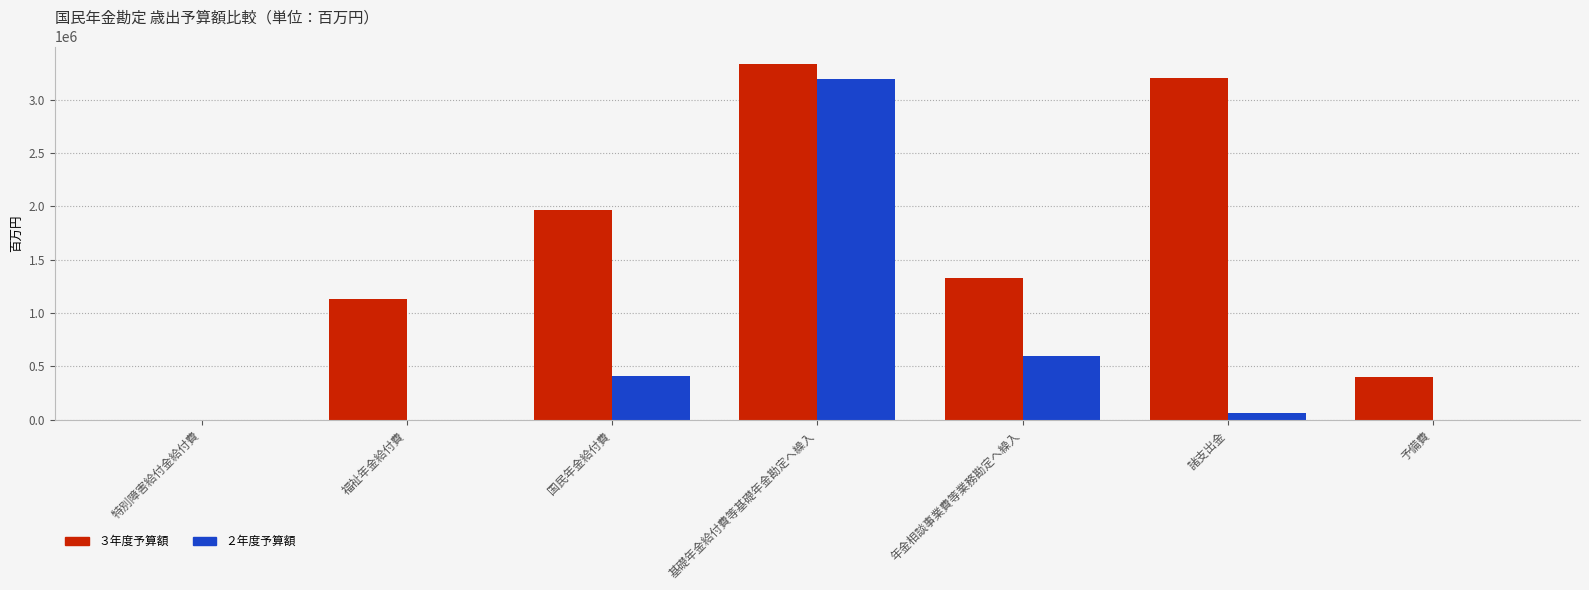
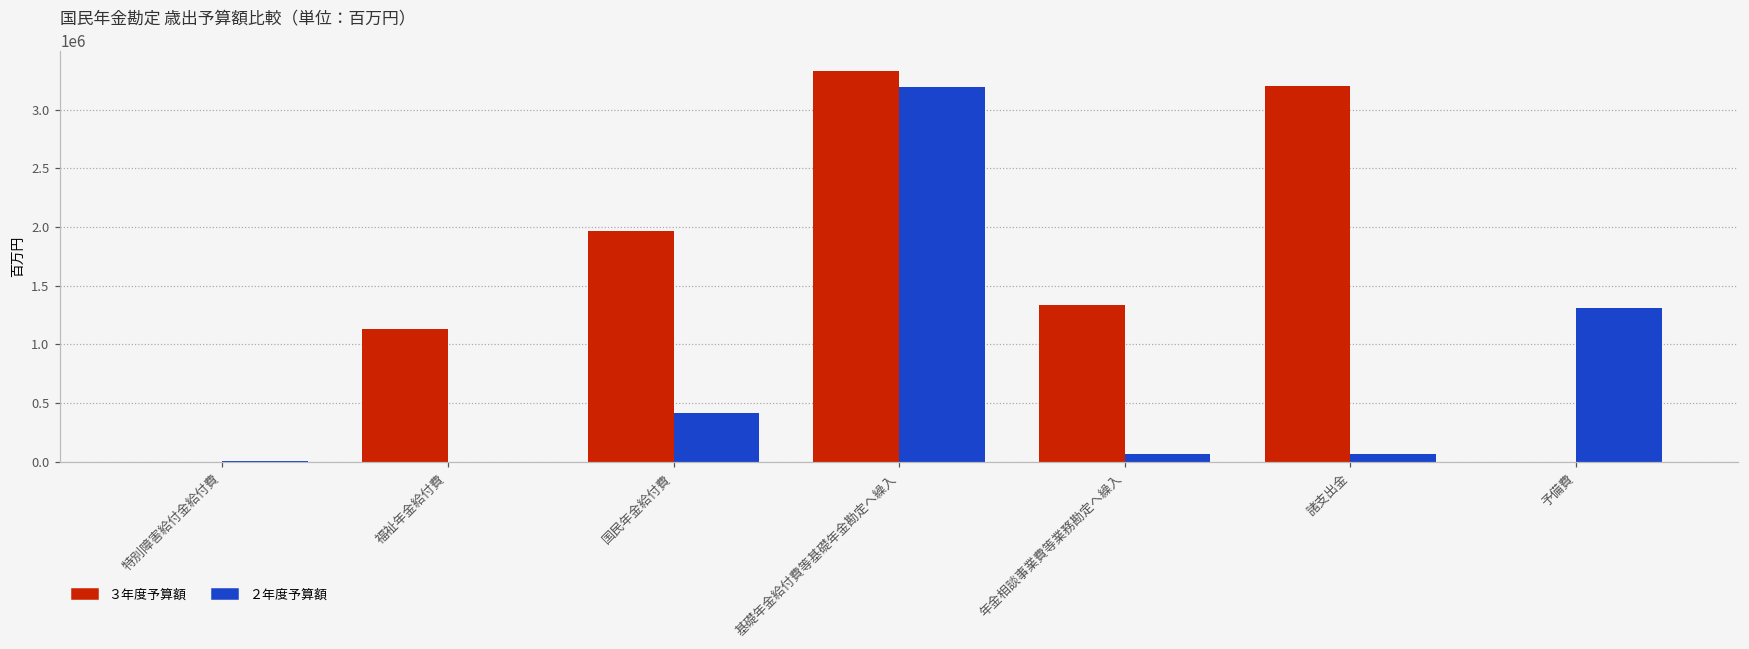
  {
    "３年度予算額": {
      "福祉年金給付費": 1130000,
      "国民年金給付費": 1970000,
      "基礎年金給付費等基礎年金勘定へ繰入": 3330000,
      "年金相談事業費等業務勘定へ繰入": 1330000,
      "諸支出金": 3200000,
-     "予備費": 410000
+     "予備費": 0
    },
    "２年度予算額": {
      "国民年金給付費": 410000,
      "基礎年金給付費等基礎年金勘定へ繰入": 3190000,
-     "年金相談事業費等業務勘定へ繰入": 600000,
+     "年金相談事業費等業務勘定へ繰入": 70000,
      "諸支出金": 60000,
-     "予備費": 0
+     "予備費": 1310000
    }
  }
